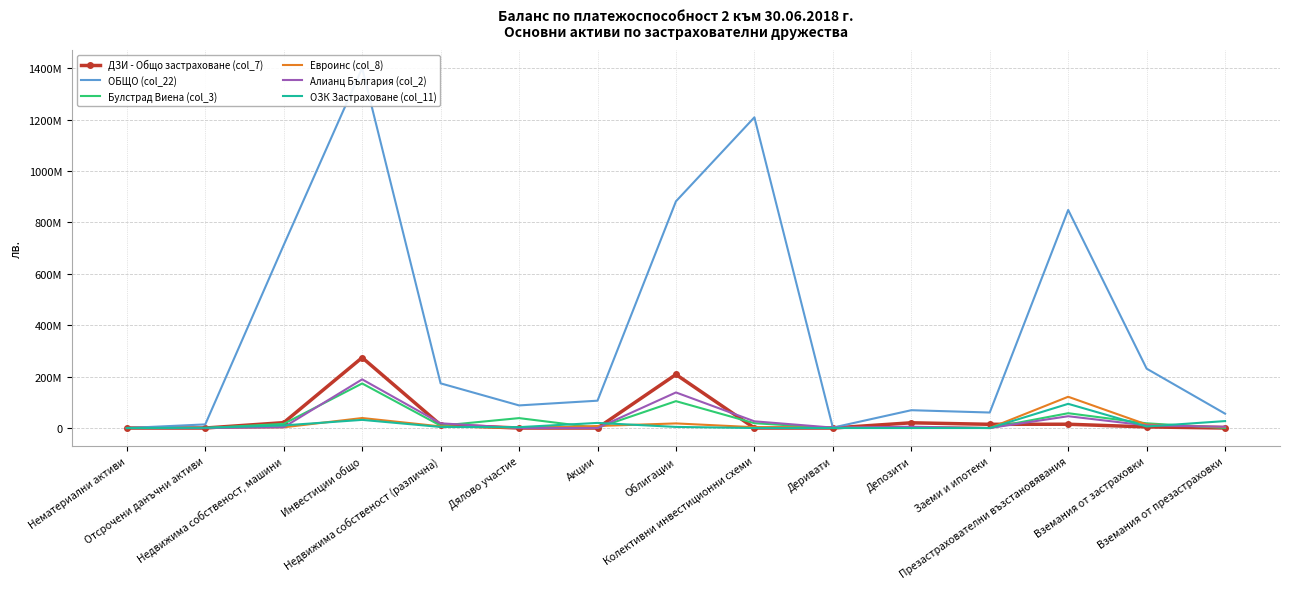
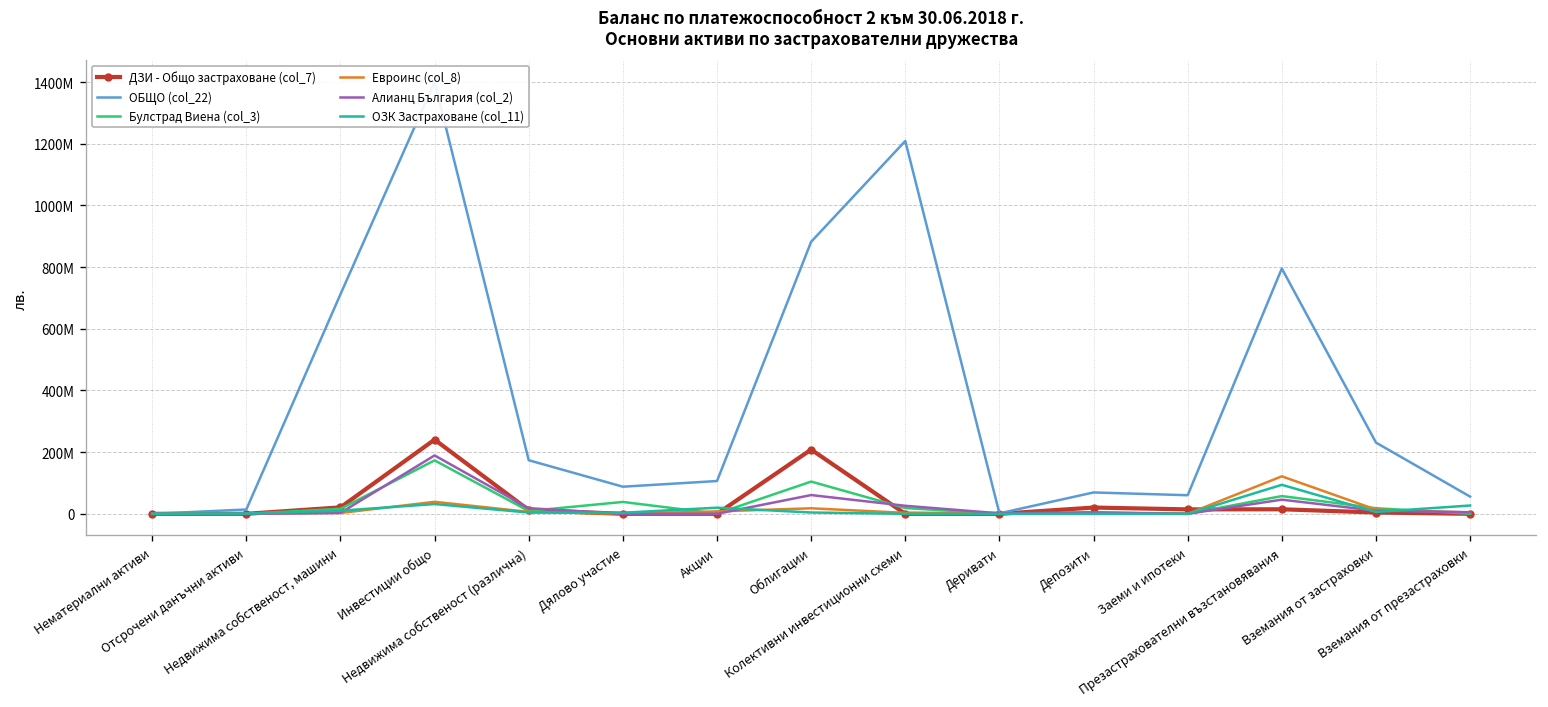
  {
    "ДЗИ - Общо застраховане (col_7)": {
-     "Инвестиции общо": 270000000,
+     "Инвестиции общо": 240000000,
      "Облигации": 210000000,
      "Депозити": 20000000,
      "Заеми и ипотеки": 10000000,
      "Презастрахователни възстановявания": 10000000
    },
    "ОБЩО (col_22)": {
      "Отсрочени данъчни активи": 10000000,
      "Недвижима собственост, машини": 710000000,
      "Недвижима собственост (различна)": 170000000,
      "Дялово участие": 90000000,
      "Акции": 110000000,
      "Облигации": 880000000,
      "Колективни инвестиционни схеми": 1210000000,
      "Депозити": 70000000,
      "Заеми и ипотеки": 60000000,
-     "Презастрахователни възстановявания": 850000000,
+     "Презастрахователни възстановявания": 800000000,
      "Вземания от застраховки": 230000000,
      "Вземания от презастраховки": 60000000
    },
    "Евроинс (col_8)": {
      "Облигации": 20000000,
      "Презастрахователни възстановявания": 120000000
    },
    "Алианц България (col_2)": {
      "Инвестиции общо": 190000000,
-     "Облигации": 140000000,
+     "Облигации": 60000000,
      "Презастрахователни възстановявания": 50000000
    }
  }
